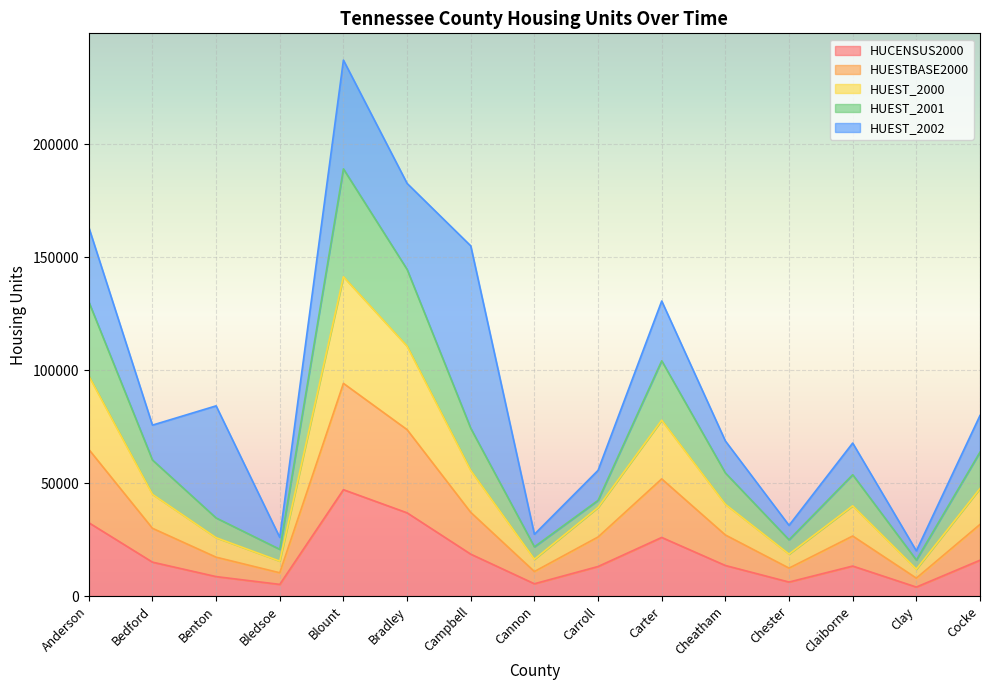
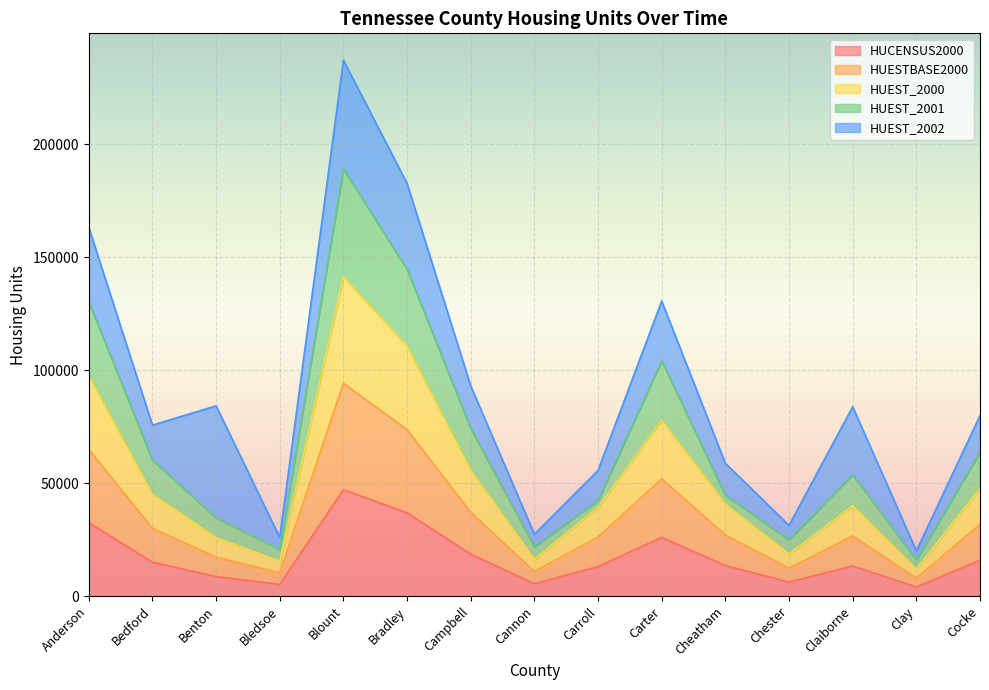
  {
    "HUEST_2001": {
      "Anderson": 33000,
      "Bedford": 15000,
      "Benton": 9000,
      "Bledsoe": 5000,
      "Blount": 48000,
      "Bradley": 34000,
      "Campbell": 19000,
      "Cannon": 5000,
      "Carroll": 3000,
      "Carter": 26000,
-     "Cheatham": 14000,
+     "Cheatham": 4000,
      "Chester": 6000,
      "Claiborne": 14000,
      "Clay": 4000,
      "Cocke": 16000
    },
    "HUEST_2002": {
      "Anderson": 33000,
      "Bedford": 15000,
      "Benton": 50000,
      "Bledsoe": 5000,
      "Blount": 48000,
      "Bradley": 38000,
-     "Campbell": 81000,
+     "Campbell": 19000,
      "Cannon": 6000,
      "Carroll": 13000,
      "Carter": 26000,
      "Cheatham": 14000,
      "Chester": 6000,
-     "Claiborne": 14000,
+     "Claiborne": 30000,
      "Clay": 4000,
      "Cocke": 16000
    }
  }
